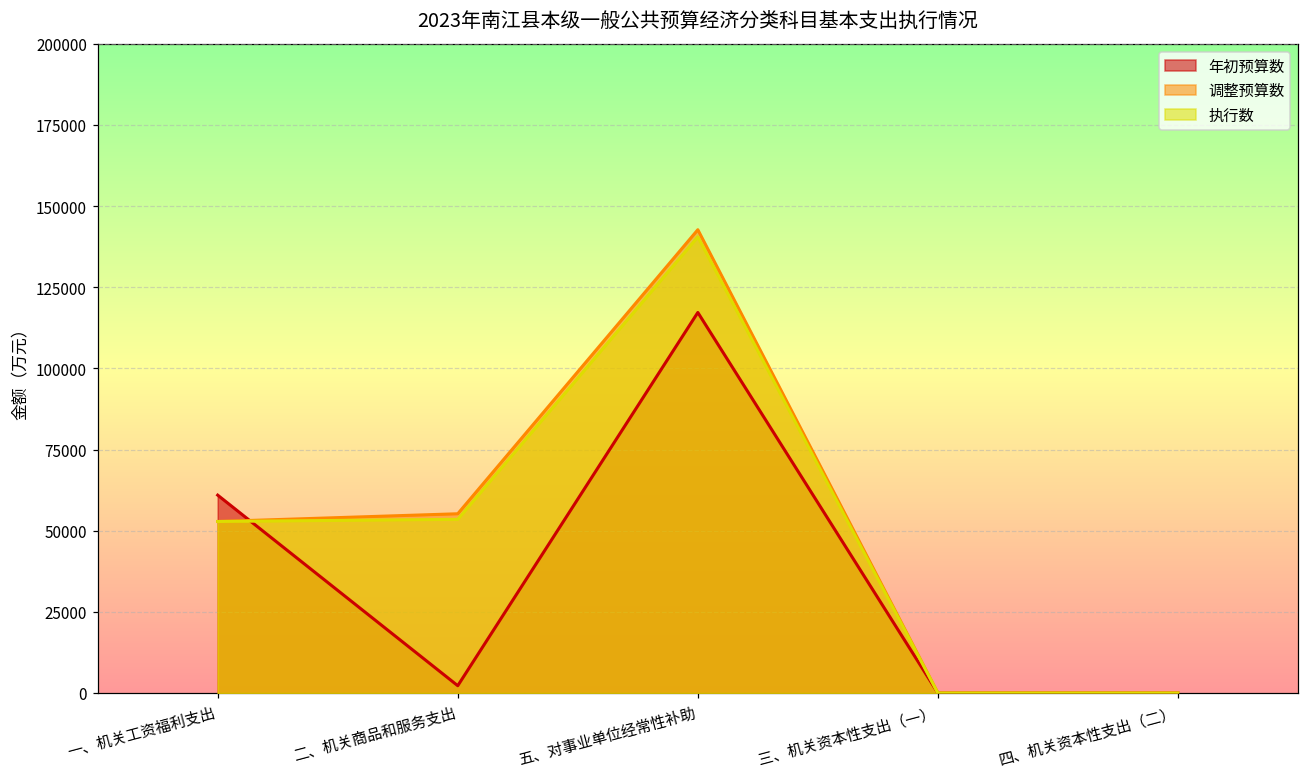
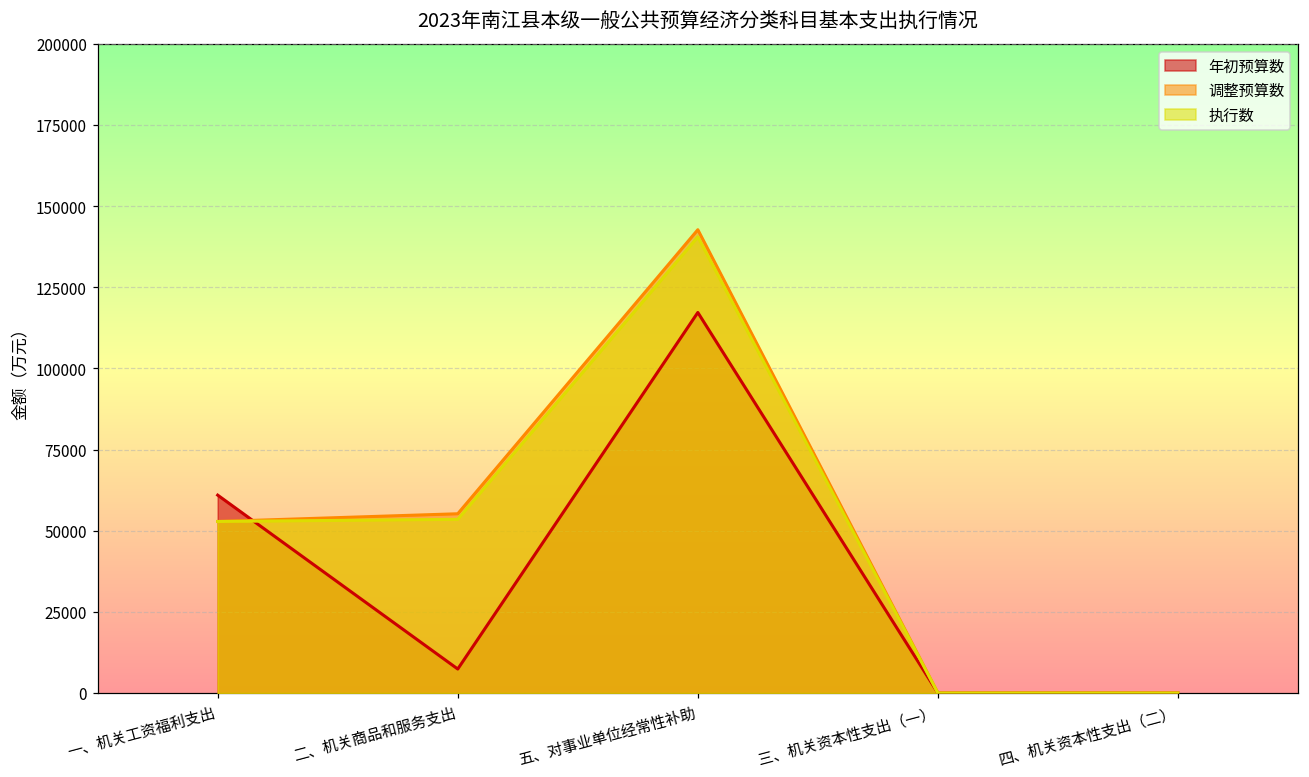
  {
    "年初预算数": {
      "一、机关工资福利支出": 61000,
-     "二、机关商品和服务支出": 2000,
+     "二、机关商品和服务支出": 7000,
      "五、对事业单位经常性补助": 117000
    },
    "调整预算数": {
      "二、机关商品和服务支出": 55000,
      "五、对事业单位经常性补助": 143000
    },
    "执行数": {
      "二、机关商品和服务支出": 54000,
      "五、对事业单位经常性补助": 141000
    }
  }
